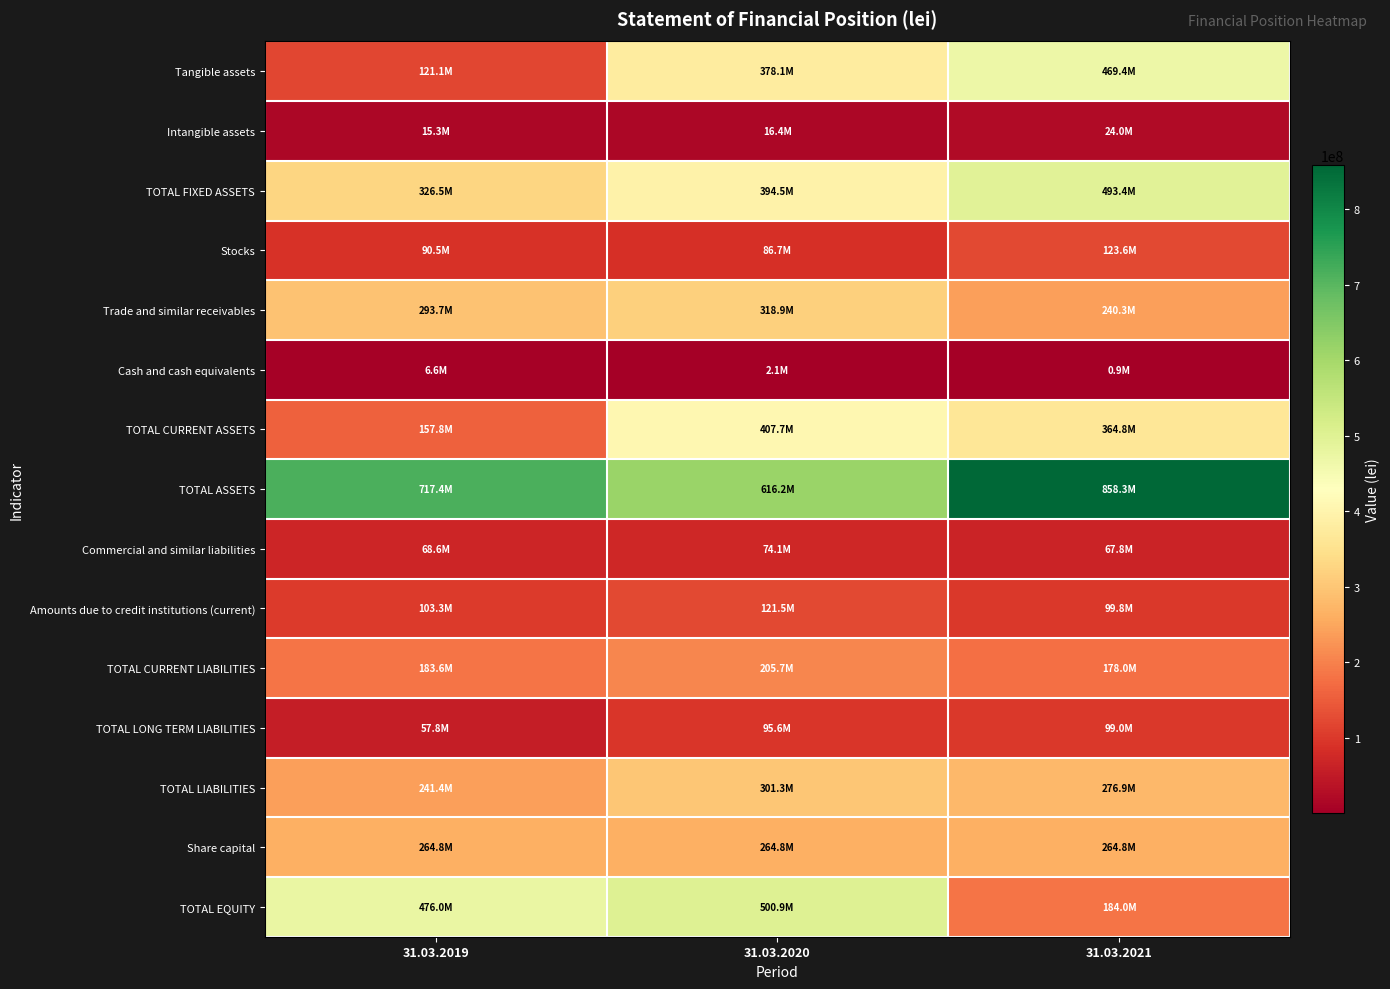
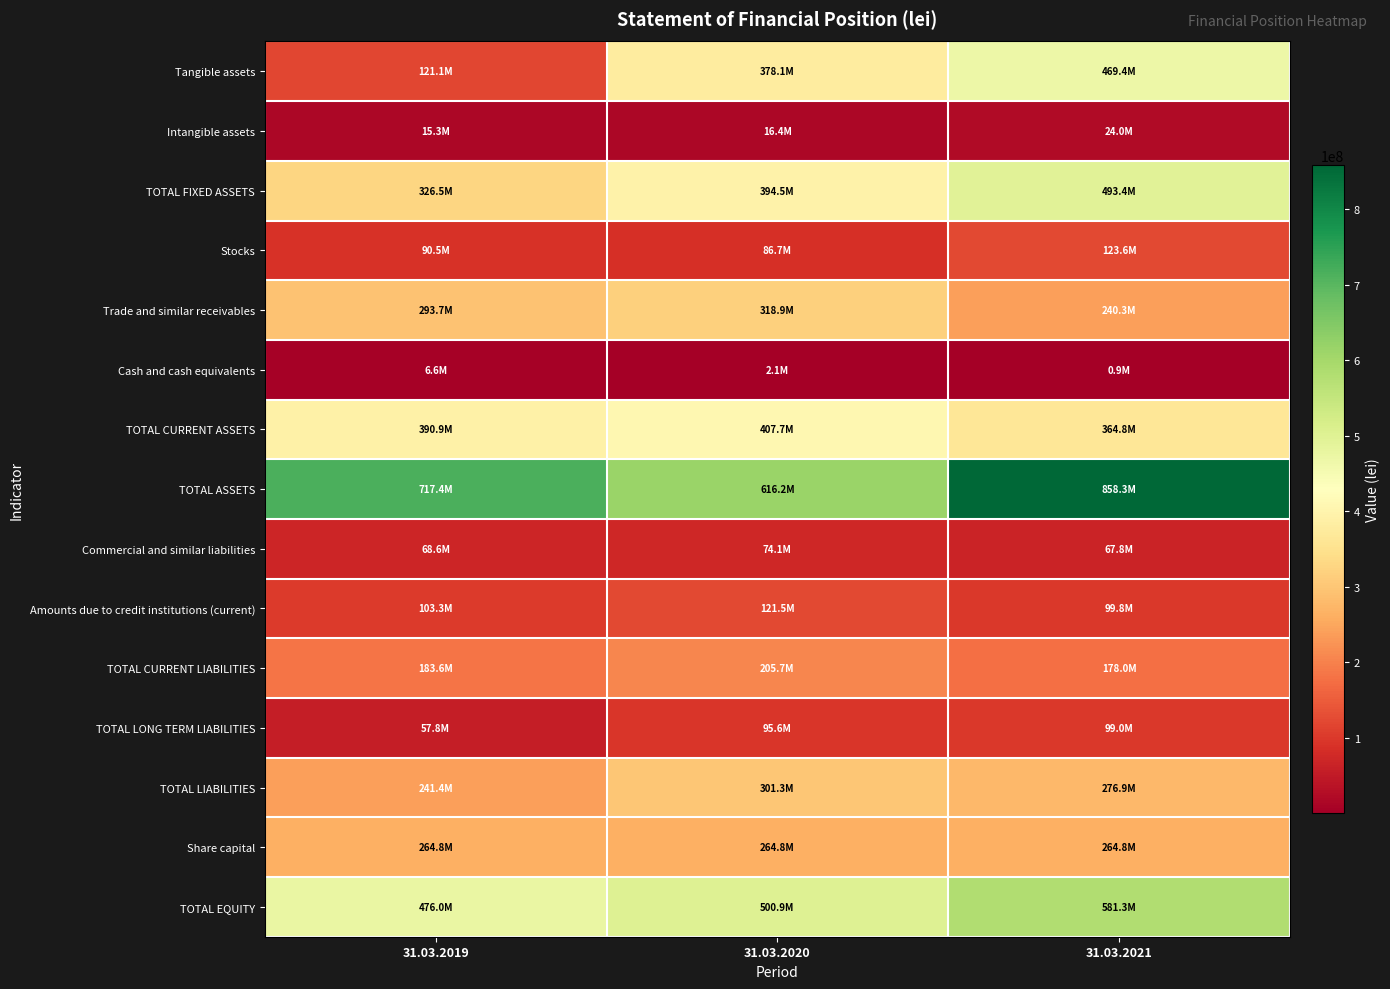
  {
    "Tangible assets": {
      "31.03.2019": "121.1M",
      "31.03.2020": "378.1M",
      "31.03.2021": "469.4M"
    },
    "Intangible assets": {
      "31.03.2019": "15.3M",
      "31.03.2020": "16.4M",
      "31.03.2021": "24.0M"
    },
    "TOTAL FIXED ASSETS": {
      "31.03.2019": "326.5M",
      "31.03.2020": "394.5M",
      "31.03.2021": "493.4M"
    },
    "Stocks": {
      "31.03.2019": "90.5M",
      "31.03.2020": "86.7M",
      "31.03.2021": "123.6M"
    },
    "Trade and similar receivables": {
      "31.03.2019": "293.7M",
      "31.03.2020": "318.9M",
      "31.03.2021": "240.3M"
    },
    "Cash and cash equivalents": {
      "31.03.2019": "6.6M",
      "31.03.2020": "2.1M",
      "31.03.2021": "0.9M"
    },
    "TOTAL CURRENT ASSETS": {
-     "31.03.2019": "157.8M",
+     "31.03.2019": "390.9M",
      "31.03.2020": "407.7M",
      "31.03.2021": "364.8M"
    },
    "TOTAL ASSETS": {
      "31.03.2019": "717.4M",
      "31.03.2020": "616.2M",
      "31.03.2021": "858.3M"
    },
    "Commercial and similar liabilities": {
      "31.03.2019": "68.6M",
      "31.03.2020": "74.1M",
      "31.03.2021": "67.8M"
    },
    "Amounts due to credit institutions (current)": {
      "31.03.2019": "103.3M",
      "31.03.2020": "121.5M",
      "31.03.2021": "99.8M"
    },
    "TOTAL CURRENT LIABILITIES": {
      "31.03.2019": "183.6M",
      "31.03.2020": "205.7M",
      "31.03.2021": "178.0M"
    },
    "TOTAL LONG TERM LIABILITIES": {
      "31.03.2019": "57.8M",
      "31.03.2020": "95.6M",
      "31.03.2021": "99.0M"
    },
    "TOTAL LIABILITIES": {
      "31.03.2019": "241.4M",
      "31.03.2020": "301.3M",
      "31.03.2021": "276.9M"
    },
    "Share capital": {
      "31.03.2019": "264.8M",
      "31.03.2020": "264.8M",
      "31.03.2021": "264.8M"
    },
    "TOTAL EQUITY": {
      "31.03.2019": "476.0M",
      "31.03.2020": "500.9M",
-     "31.03.2021": "184.0M"
+     "31.03.2021": "581.3M"
    }
  }
